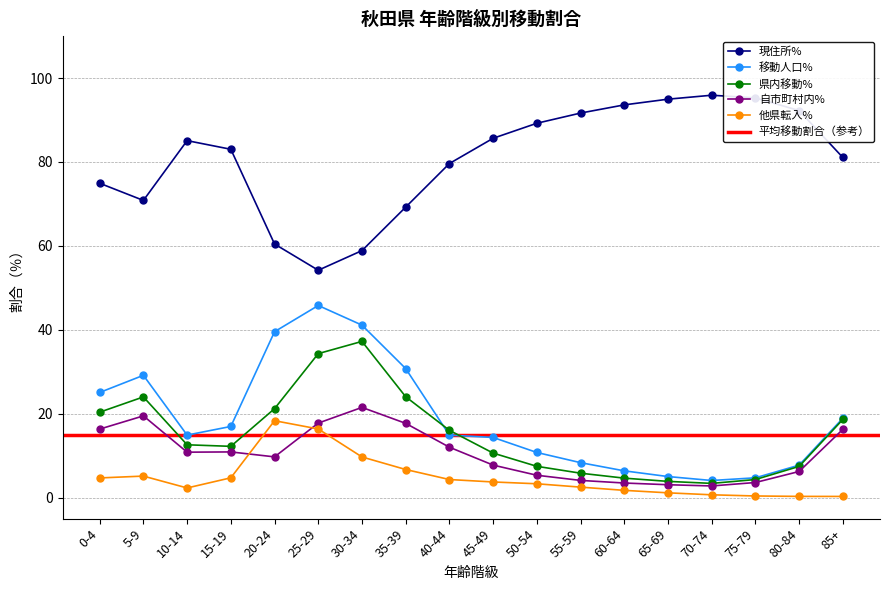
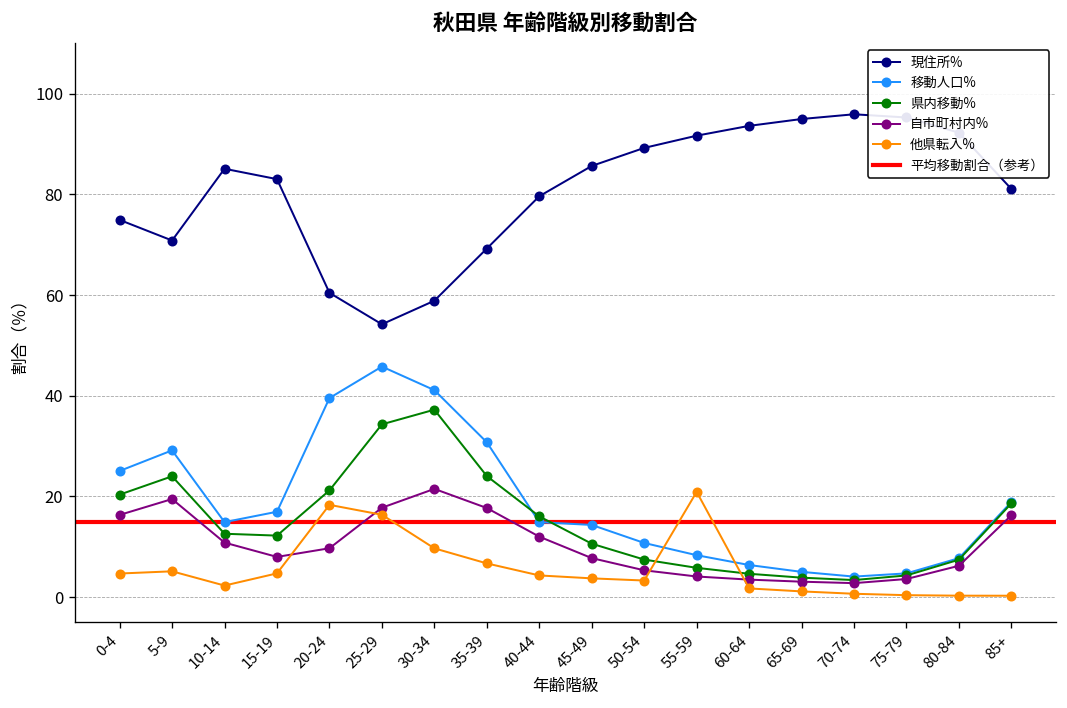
  {
    "現住所%": {
      "0-4": 75,
      "5-9": 71,
      "10-14": 85,
      "15-19": 83,
      "20-24": 60,
      "25-29": 54,
      "30-34": 59,
      "35-39": 69,
      "40-44": 80,
      "45-49": 86,
      "50-54": 89,
      "55-59": 92,
      "60-64": 94,
      "65-69": 95,
      "70-74": 96,
      "85+": 81
    },
    "移動人口%": {
      "0-4": 25,
      "5-9": 29,
      "10-14": 15,
      "15-19": 17,
      "20-24": 40,
      "25-29": 46,
      "30-34": 41,
      "35-39": 31,
      "40-44": 15,
      "45-49": 14,
      "50-54": 11,
      "55-59": 8,
      "60-64": 6,
      "65-69": 5,
      "70-74": 4
    },
    "県内移動%": {
      "0-4": 20,
      "5-9": 24,
      "10-14": 13,
      "15-19": 12,
      "20-24": 21,
      "25-29": 34,
      "30-34": 37,
      "35-39": 24,
      "40-44": 16,
      "45-49": 11,
      "50-54": 7,
      "55-59": 6,
      "60-64": 5,
      "65-69": 4,
      "70-74": 3
    },
    "自市町村内%": {
      "0-4": 16,
      "5-9": 19,
      "10-14": 11,
-     "15-19": 11,
+     "15-19": 8,
      "20-24": 10,
      "25-29": 18,
      "30-34": 22,
      "35-39": 18,
      "40-44": 12,
      "45-49": 8,
      "50-54": 5,
      "55-59": 4,
      "60-64": 3,
      "65-69": 3,
      "70-74": 3,
      "75-79": 4,
      "80-84": 6,
      "85+": 16
    },
    "他県転入%": {
      "0-4": 5,
      "5-9": 5,
      "10-14": 2,
      "15-19": 5,
      "20-24": 18,
      "25-29": 16,
      "30-34": 10,
      "35-39": 7,
      "40-44": 4,
      "45-49": 4,
      "50-54": 3,
-     "55-59": 3,
+     "55-59": 21,
      "60-64": 2,
      "65-69": 1,
      "70-74": 1,
      "75-79": 0,
      "80-84": 0,
      "85+": 0
    }
  }
